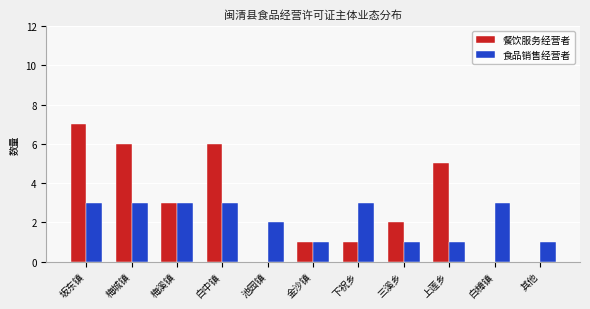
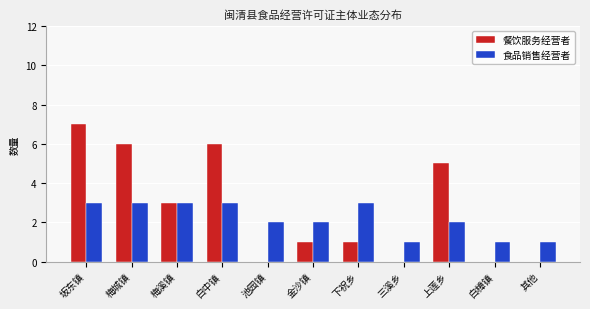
  {
    "餐饮服务经营者": {
      "坂东镇": 7,
      "梅城镇": 6,
      "梅溪镇": 3,
      "白中镇": 6,
      "池园镇": 0,
      "金沙镇": 1,
      "下祝乡": 1,
-     "三溪乡": 2,
+     "三溪乡": 0,
      "上莲乡": 5,
      "白樟镇": 0,
      "其他": 0
    },
    "食品销售经营者": {
      "坂东镇": 3,
      "梅城镇": 3,
      "梅溪镇": 3,
      "白中镇": 3,
      "池园镇": 2,
-     "金沙镇": 1,
+     "金沙镇": 2,
      "下祝乡": 3,
      "三溪乡": 1,
-     "上莲乡": 1,
-     "白樟镇": 3,
+     "上莲乡": 2,
+     "白樟镇": 1,
      "其他": 1
    }
  }
